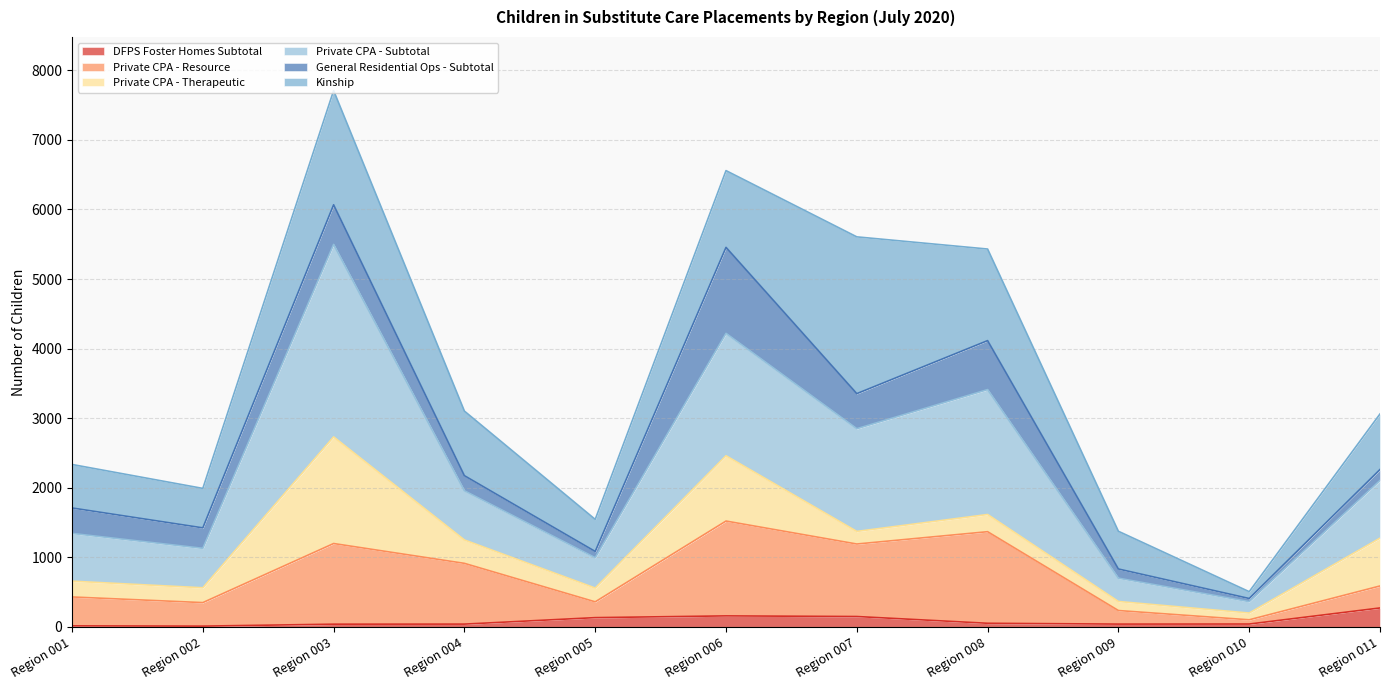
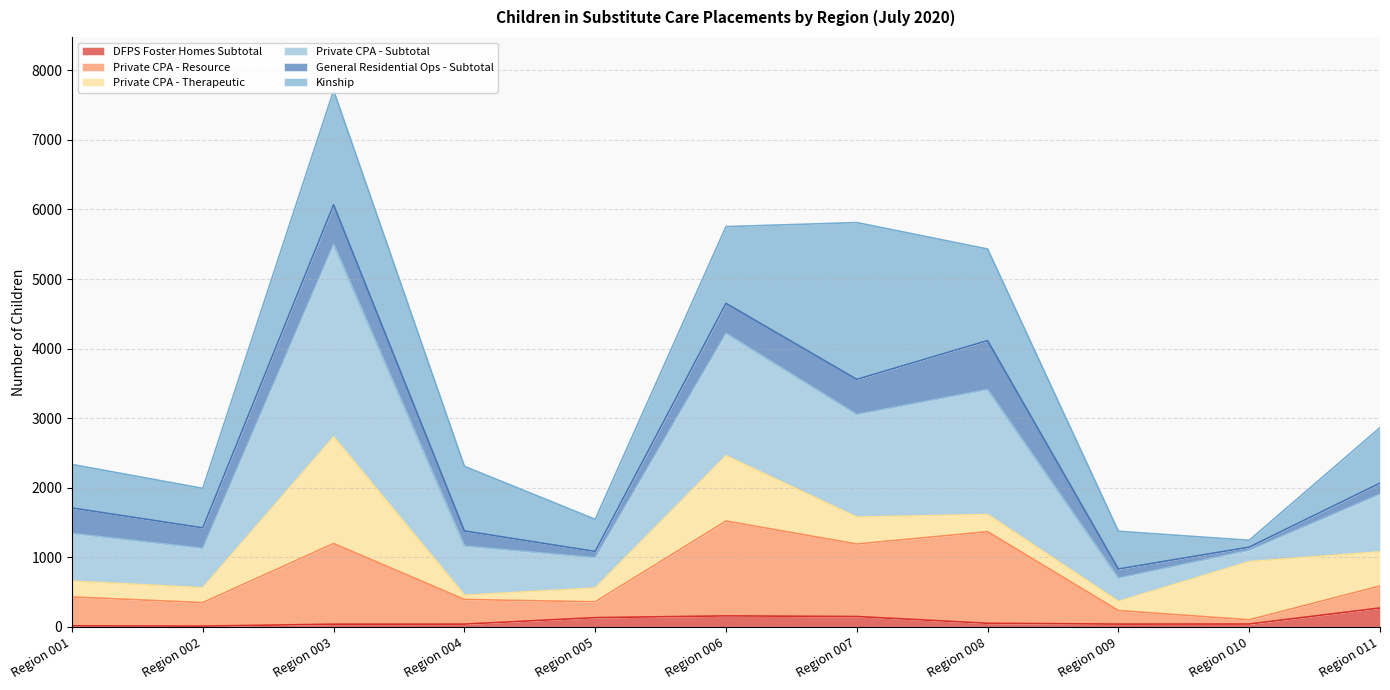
  {
    "DFPS Foster Homes Subtotal": {
      "Region 001": 0,
      "Region 002": 0,
      "Region 003": 0,
      "Region 004": 0,
      "Region 005": 100,
      "Region 006": 200,
      "Region 007": 200,
      "Region 008": 100,
      "Region 009": 0,
      "Region 010": 0,
      "Region 011": 300
    },
    "Private CPA - Resource": {
      "Region 001": 400,
      "Region 002": 300,
      "Region 003": 1200,
-     "Region 004": 900,
+     "Region 004": 400,
      "Region 005": 200,
      "Region 006": 1400,
      "Region 007": 1000,
      "Region 008": 1300,
      "Region 009": 200,
      "Region 010": 100,
      "Region 011": 300
    },
    "Private CPA - Therapeutic": {
      "Region 001": 200,
      "Region 002": 200,
      "Region 003": 1500,
-     "Region 004": 300,
+     "Region 004": 100,
      "Region 005": 200,
      "Region 006": 900,
-     "Region 007": 200,
+     "Region 007": 400,
      "Region 008": 200,
      "Region 009": 100,
-     "Region 010": 100,
-     "Region 011": 700
+     "Region 010": 800,
+     "Region 011": 500
    },
    "General Residential Ops - Subtotal": {
      "Region 001": 400,
      "Region 002": 300,
      "Region 003": 600,
      "Region 004": 200,
      "Region 005": 100,
-     "Region 006": 1200,
+     "Region 006": 400,
      "Region 007": 500,
      "Region 008": 700,
      "Region 009": 100,
      "Region 010": 0,
      "Region 011": 200
    }
  }
